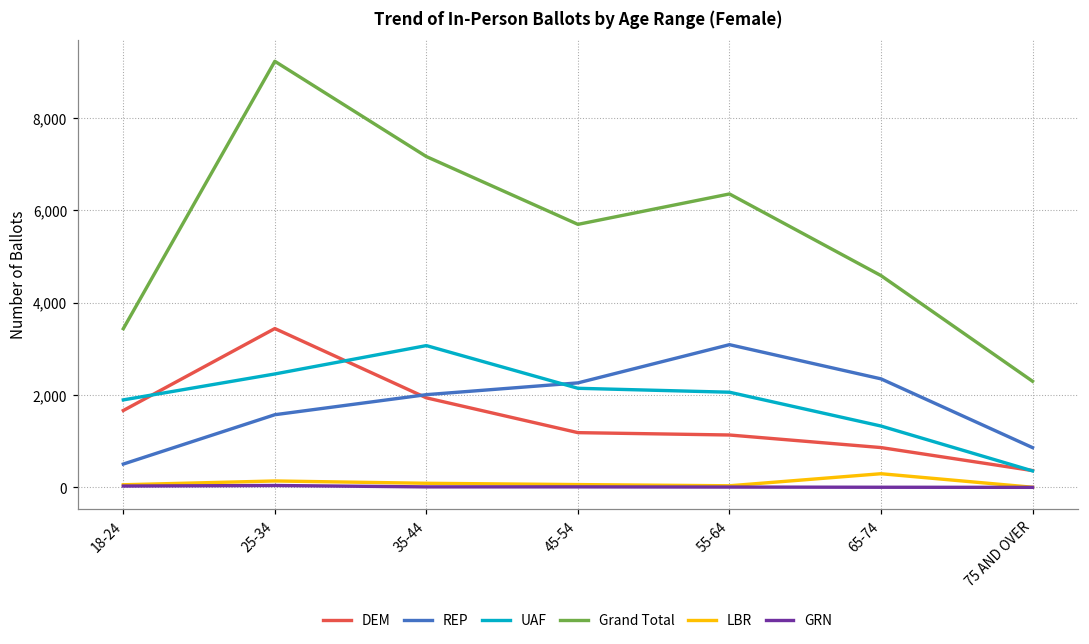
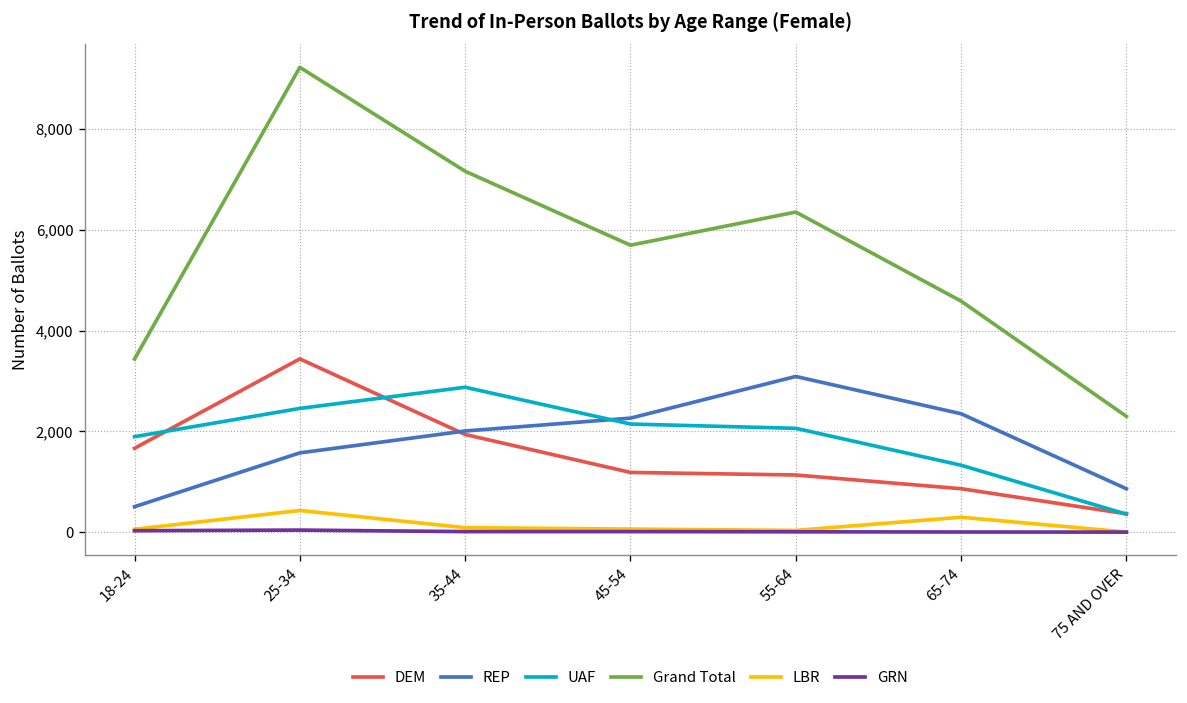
  {
    "DEM": {
      "18-24": "1,700",
      "25-34": "3,400",
      "35-44": "1,900",
      "45-54": "1,200",
      "55-64": "1,100",
      "65-74": "900"
    },
    "REP": {
      "18-24": "500",
      "25-34": "1,600",
      "35-44": "2,000",
      "45-54": "2,300",
      "55-64": "3,100",
      "65-74": "2,300",
      "75 AND OVER": "900"
    },
    "UAF": {
      "18-24": "1,900",
      "25-34": "2,500",
-     "35-44": "3,100",
+     "35-44": "2,900",
      "45-54": "2,100",
      "55-64": "2,100",
      "65-74": "1,300"
    },
    "Grand Total": {
      "18-24": "3,400",
      "25-34": "9,200",
      "35-44": "7,200",
      "45-54": "5,700",
      "55-64": "6,400",
      "65-74": "4,600",
      "75 AND OVER": "2,300"
    },
    "LBR": {
-     "25-34": "100",
+     "25-34": "400",
      "35-44": "100",
      "65-74": "300"
    },
    "GRN": {
      "25-34": "0",
      "35-44": "0",
      "65-74": "0"
    }
  }
